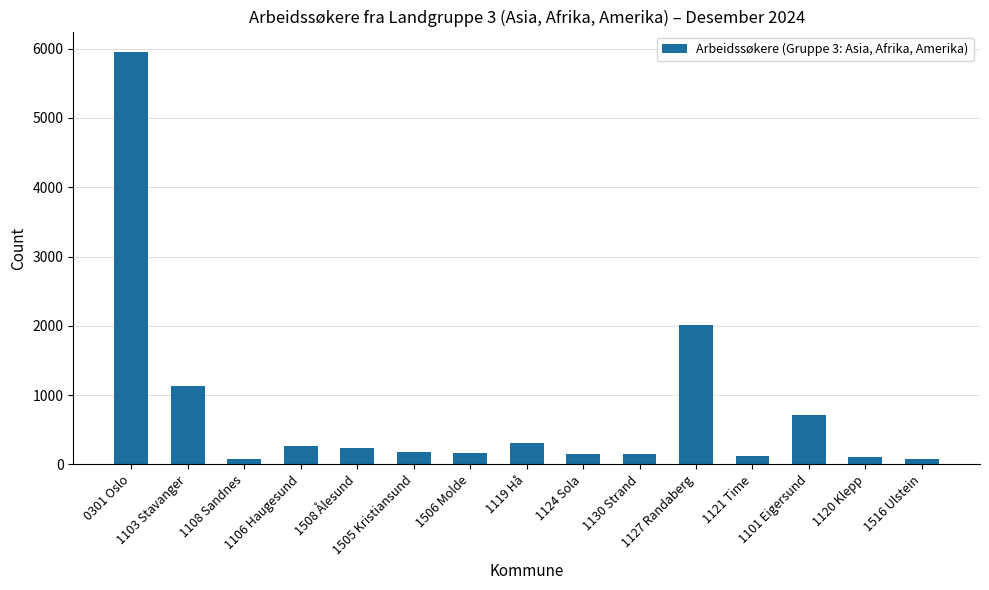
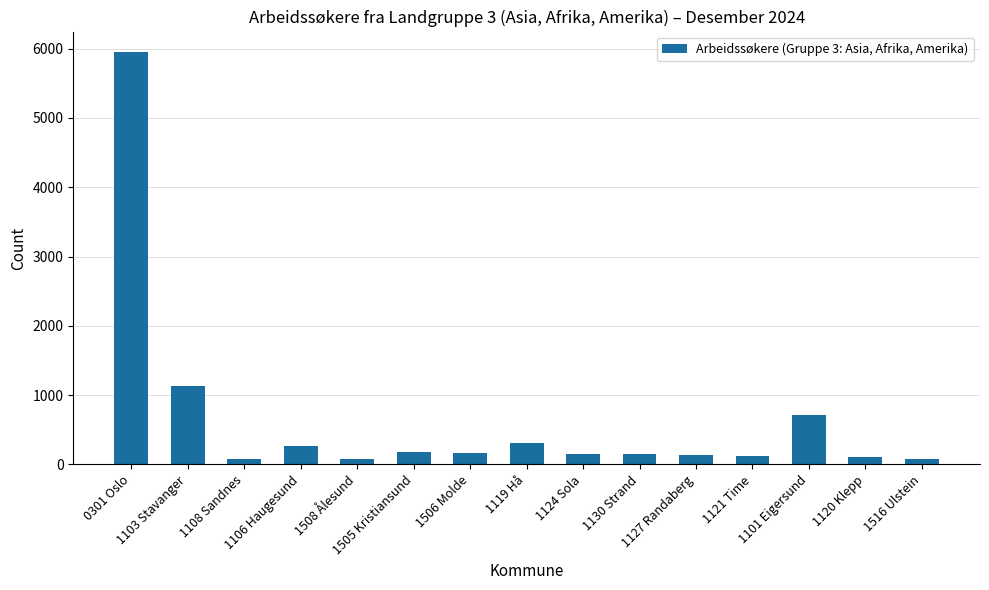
  {
    "0301 Oslo": 5900,
    "1103 Stavanger": 1100,
    "1108 Sandnes": 100,
    "1106 Haugesund": 300,
-   "1508 Ålesund": 200,
+   "1508 Ålesund": 100,
    "1505 Kristiansund": 200,
    "1506 Molde": 200,
    "1119 Hå": 300,
    "1124 Sola": 100,
    "1130 Strand": 100,
-   "1127 Randaberg": 2000,
+   "1127 Randaberg": 100,
    "1121 Time": 100,
    "1101 Eigersund": 700,
    "1120 Klepp": 100,
    "1516 Ulstein": 100
  }
